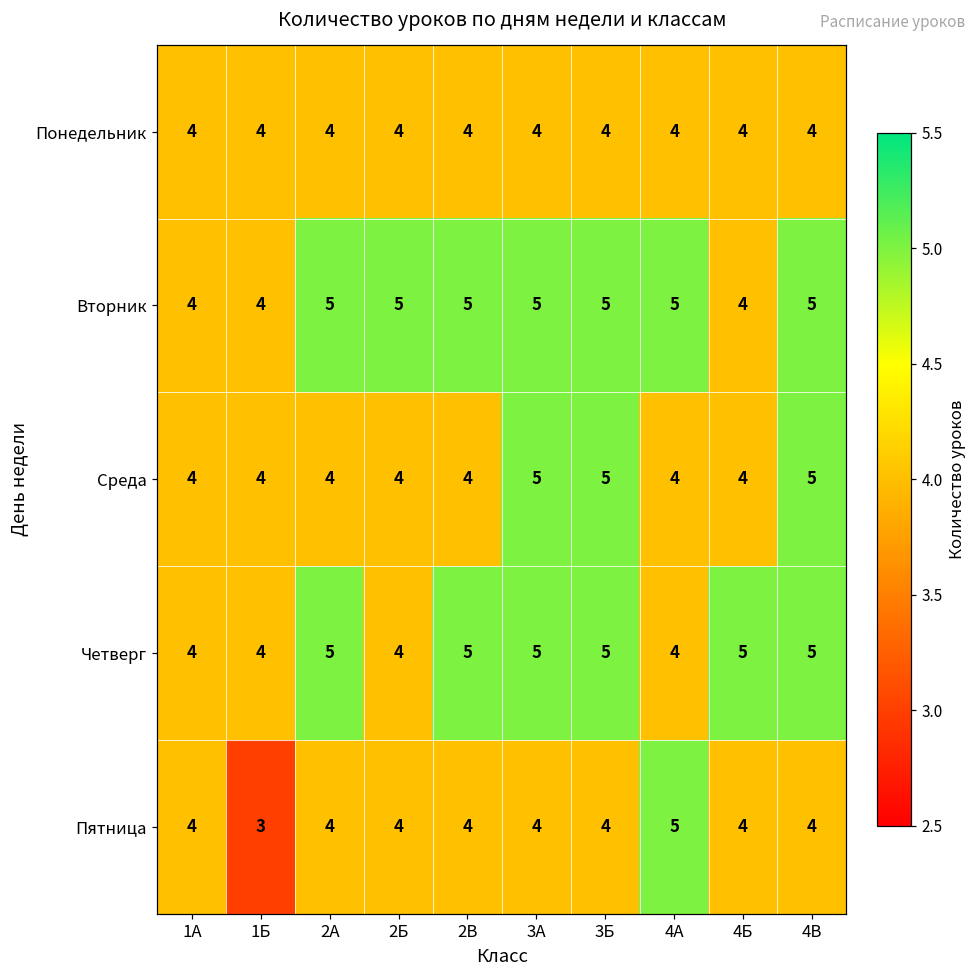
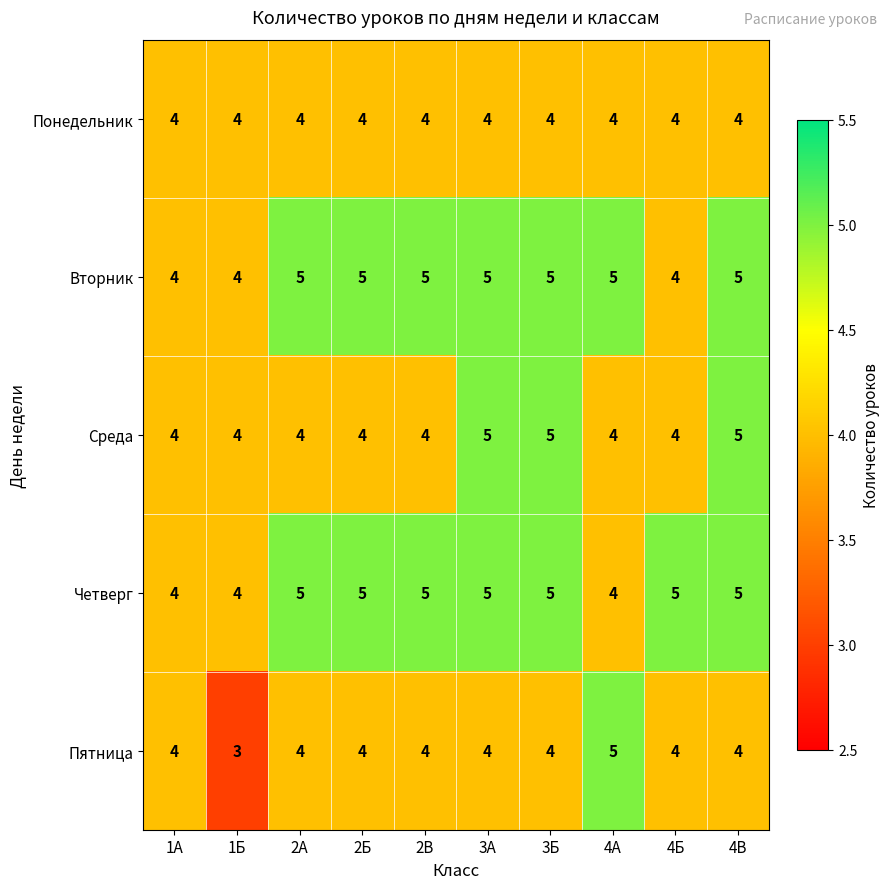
  {
    "Понедельник": {
      "1А": 4,
      "1Б": 4,
      "2А": 4,
      "2Б": 4,
      "2В": 4,
      "3А": 4,
      "3Б": 4,
      "4А": 4,
      "4Б": 4,
      "4В": 4
    },
    "Вторник": {
      "1А": 4,
      "1Б": 4,
      "2А": 5,
      "2Б": 5,
      "2В": 5,
      "3А": 5,
      "3Б": 5,
      "4А": 5,
      "4Б": 4,
      "4В": 5
    },
    "Среда": {
      "1А": 4,
      "1Б": 4,
      "2А": 4,
      "2Б": 4,
      "2В": 4,
      "3А": 5,
      "3Б": 5,
      "4А": 4,
      "4Б": 4,
      "4В": 5
    },
    "Четверг": {
      "1А": 4,
      "1Б": 4,
      "2А": 5,
-     "2Б": 4,
+     "2Б": 5,
      "2В": 5,
      "3А": 5,
      "3Б": 5,
      "4А": 4,
      "4Б": 5,
      "4В": 5
    },
    "Пятница": {
      "1А": 4,
      "1Б": 3,
      "2А": 4,
      "2Б": 4,
      "2В": 4,
      "3А": 4,
      "3Б": 4,
      "4А": 5,
      "4Б": 4,
      "4В": 4
    }
  }
